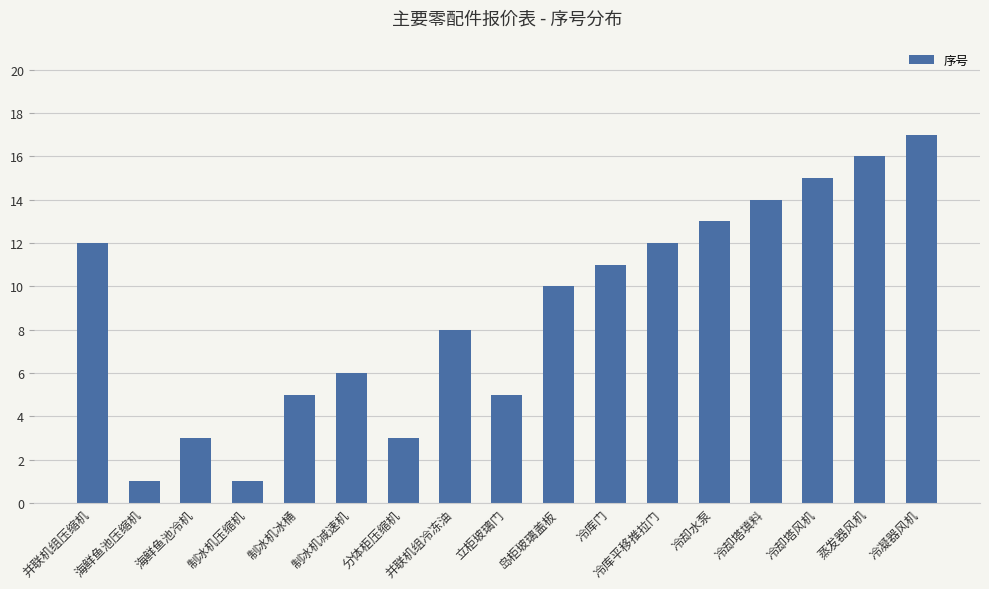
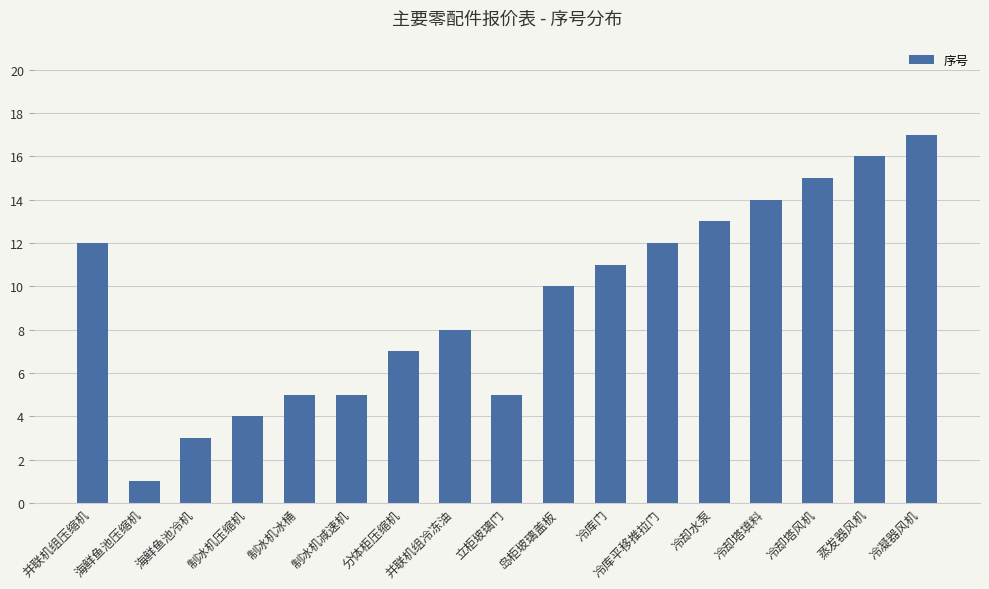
  {
    "并联机组压缩机": 12,
    "海鲜鱼池压缩机": 1,
    "海鲜鱼池冷机": 3,
-   "制冰机压缩机": 1,
+   "制冰机压缩机": 4,
    "制冰机冰桶": 5,
-   "制冰机减速机": 6,
-   "分体柜压缩机": 3,
+   "制冰机减速机": 5,
+   "分体柜压缩机": 7,
    "并联机组冷冻油": 8,
    "立柜玻璃门": 5,
    "岛柜玻璃盖板": 10,
    "冷库门": 11,
    "冷库平移推拉门": 12,
    "冷却水泵": 13,
    "冷却塔填料": 14,
    "冷却塔风机": 15,
    "蒸发器风机": 16,
    "冷凝器风机": 17
  }
